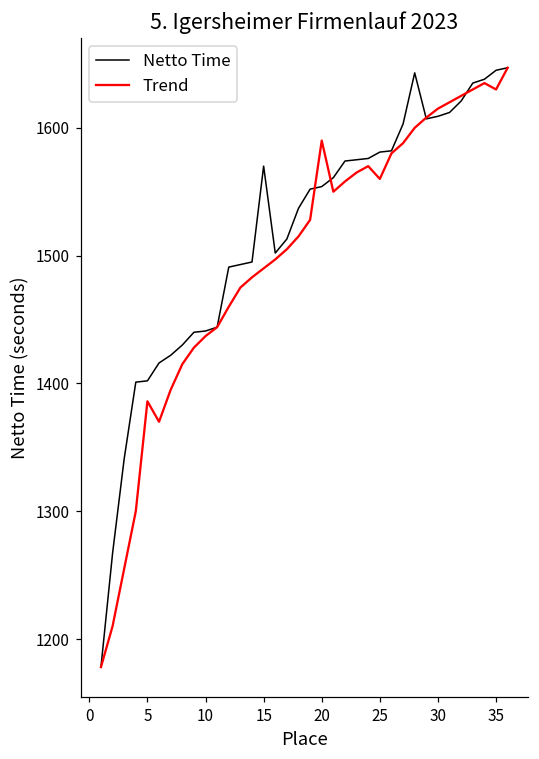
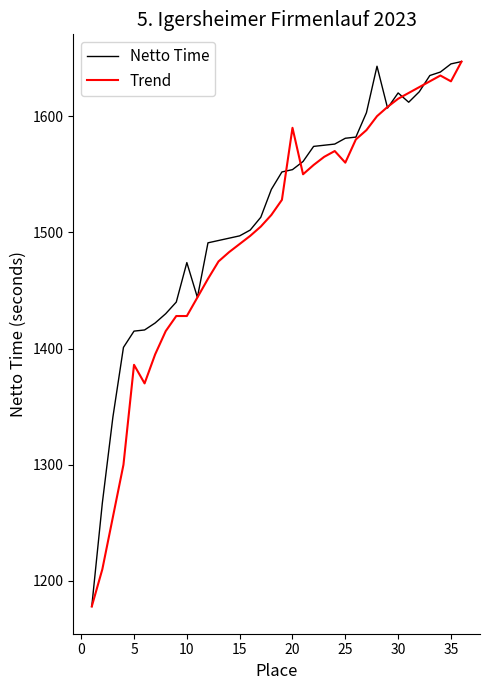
  {
    "Netto Time": {
-     "5": 1402,
-     "10": 1441,
-     "15": 1570,
+     "5": 1415,
+     "10": 1474,
+     "15": 1497,
      "20": 1554,
      "25": 1581,
-     "30": 1609,
+     "30": 1620,
      "35": 1645
    },
    "Trend": {
      "5": 1386,
-     "10": 1437,
+     "10": 1428,
      "15": 1490,
      "20": 1590,
      "25": 1560,
      "30": 1615,
      "35": 1630
    }
  }
